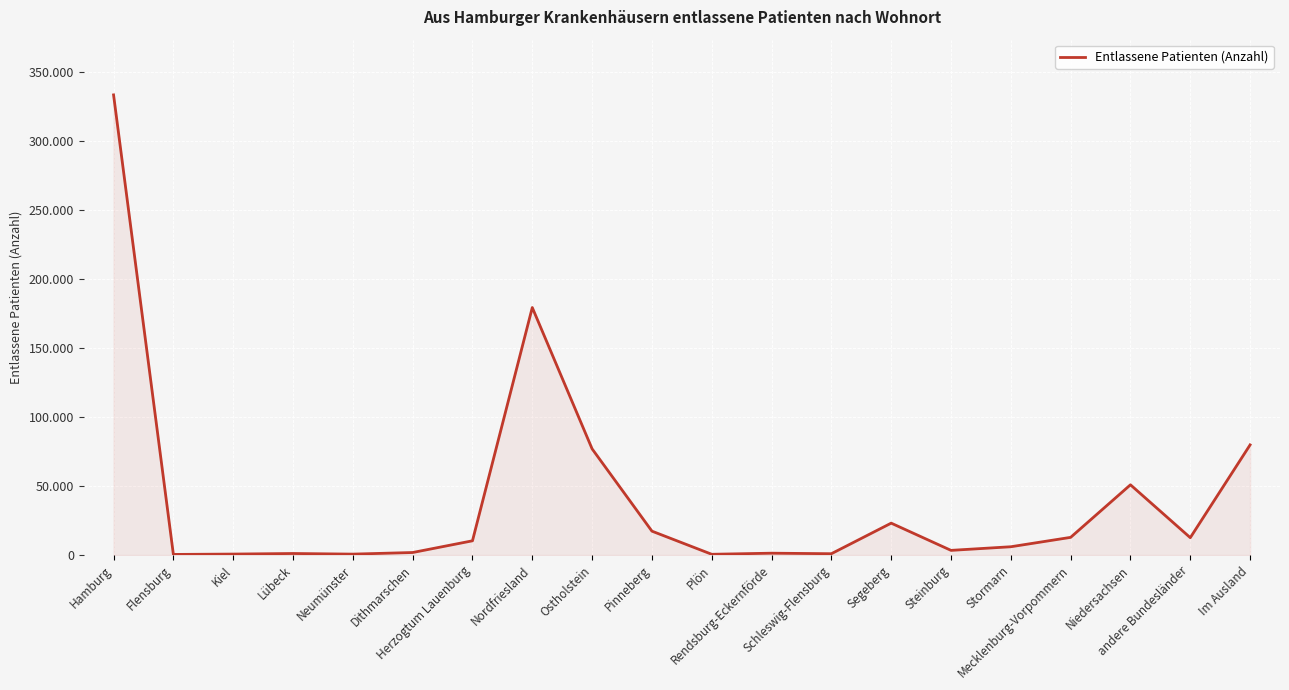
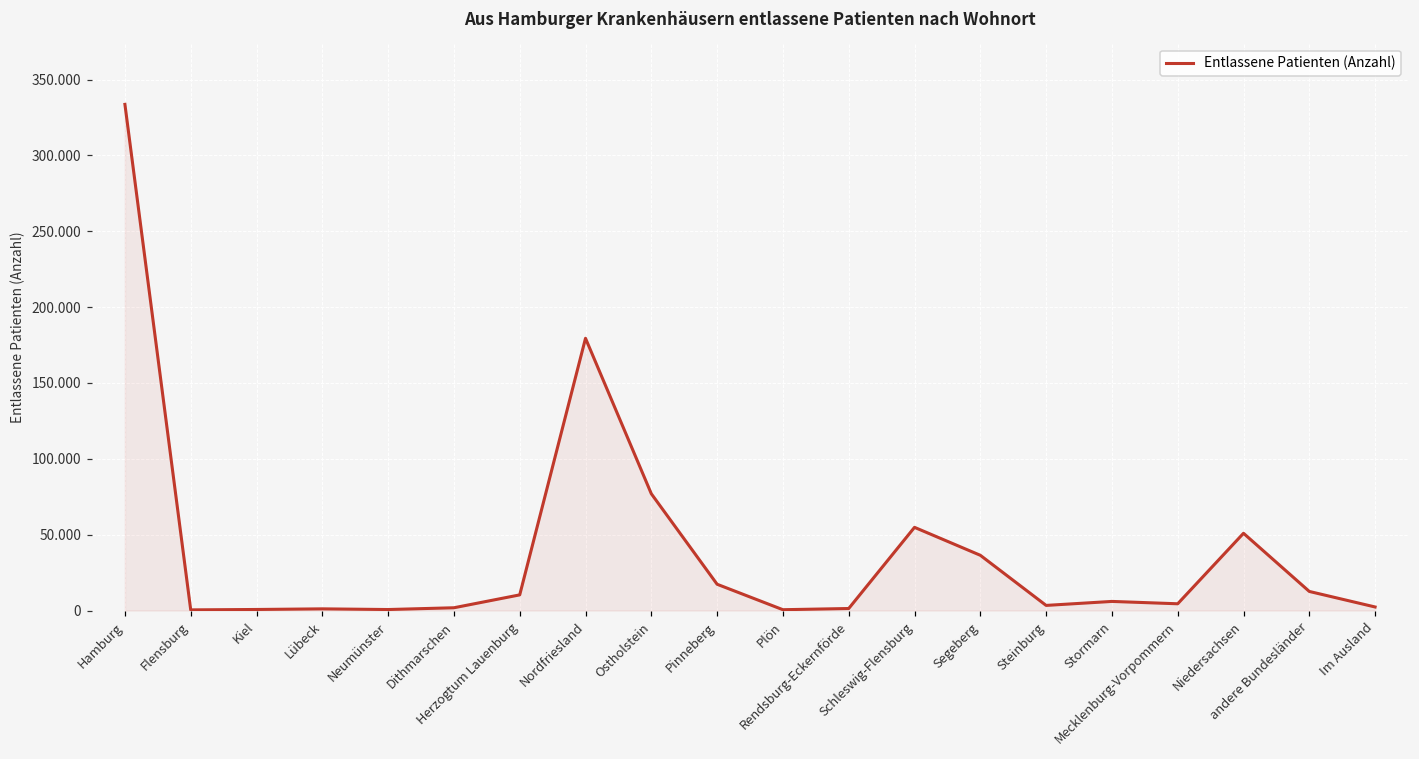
  {
    "Hamburg": 334,
    "Flensburg": 0,
    "Kiel": 1,
    "Lübeck": 1,
    "Neumünster": 1,
    "Dithmarschen": 2,
    "Herzogtum Lauenburg": 10,
    "Nordfriesland": 179,
    "Ostholstein": 77,
    "Pinneberg": 17,
    "Plön": 1,
    "Rendsburg-Eckernförde": 1,
-   "Schleswig-Flensburg": 1,
-   "Segeberg": 23,
+   "Schleswig-Flensburg": 55,
+   "Segeberg": 36,
    "Steinburg": 3,
    "Stormarn": 6,
-   "Mecklenburg-Vorpommern": 13,
+   "Mecklenburg-Vorpommern": 4,
    "Niedersachsen": 51,
    "andere Bundesländer": 13,
-   "Im Ausland": 80
+   "Im Ausland": 2
  }
